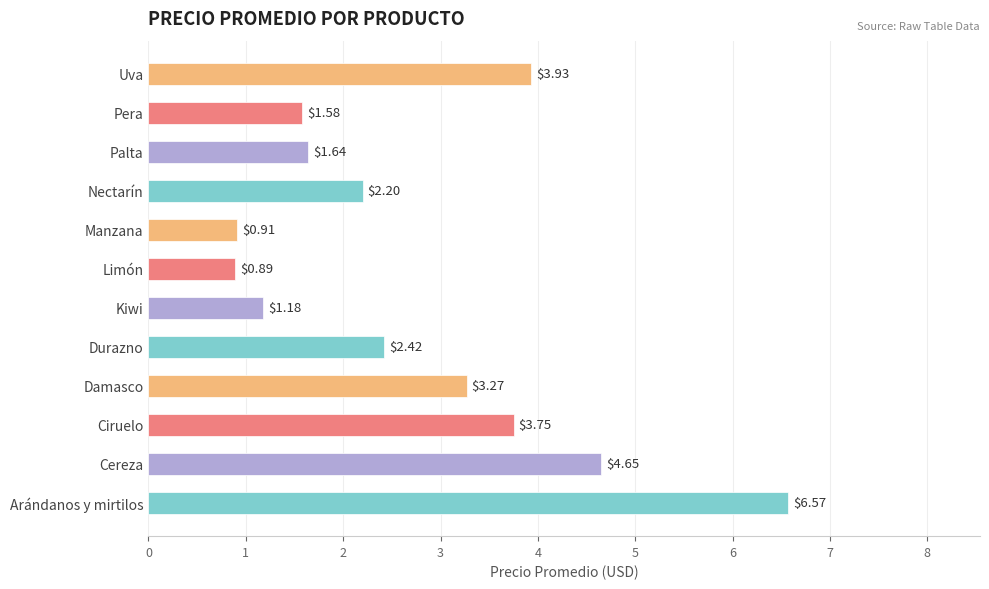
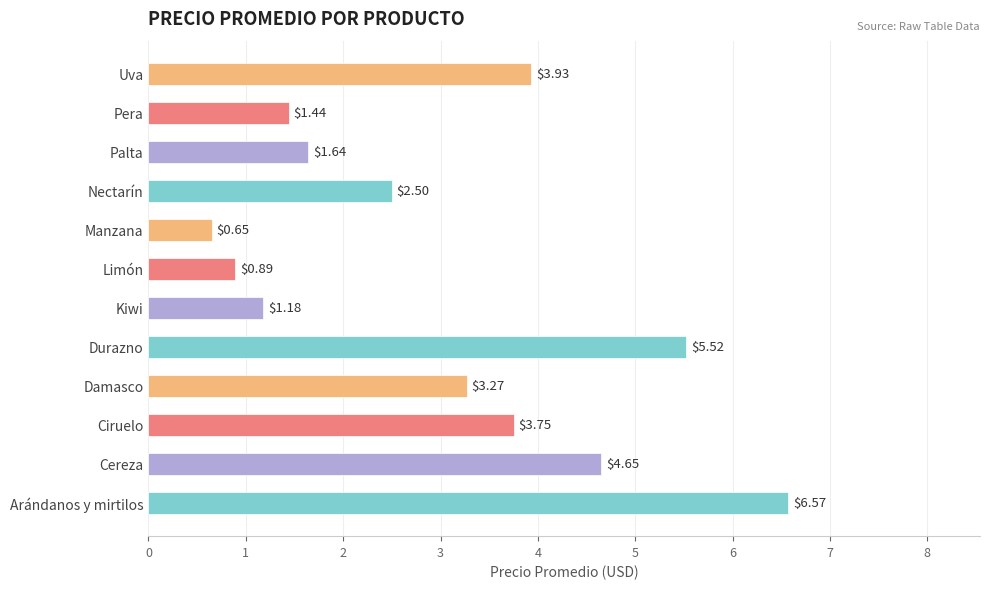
  {
    "Uva": "$3.93",
-   "Pera": "$1.58",
+   "Pera": "$1.44",
    "Palta": "$1.64",
-   "Nectarín": "$2.20",
-   "Manzana": "$0.91",
+   "Nectarín": "$2.50",
+   "Manzana": "$0.65",
    "Limón": "$0.89",
    "Kiwi": "$1.18",
-   "Durazno": "$2.42",
+   "Durazno": "$5.52",
    "Damasco": "$3.27",
    "Ciruelo": "$3.75",
    "Cereza": "$4.65",
    "Arándanos y mirtilos": "$6.57"
  }
